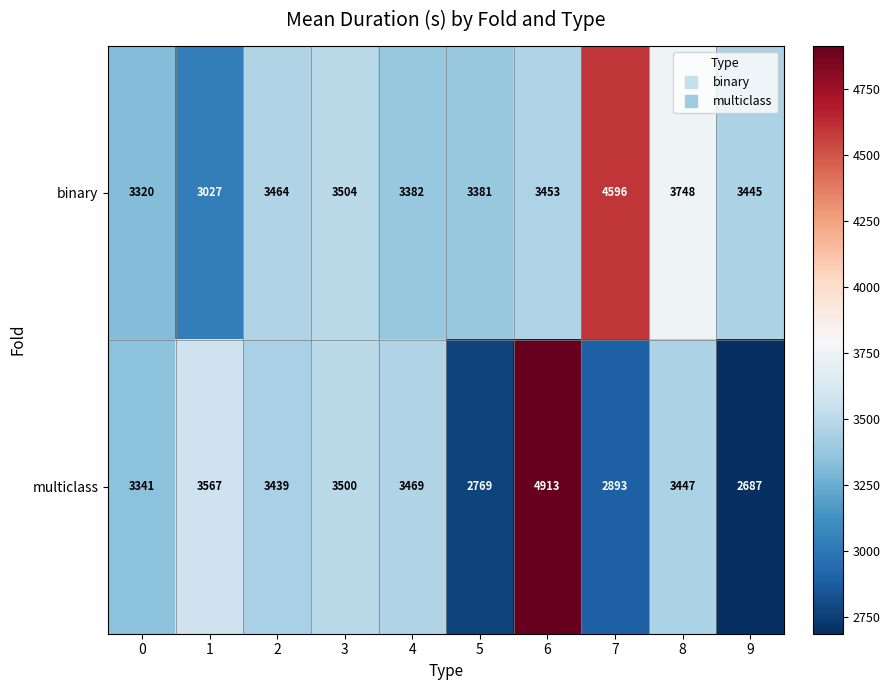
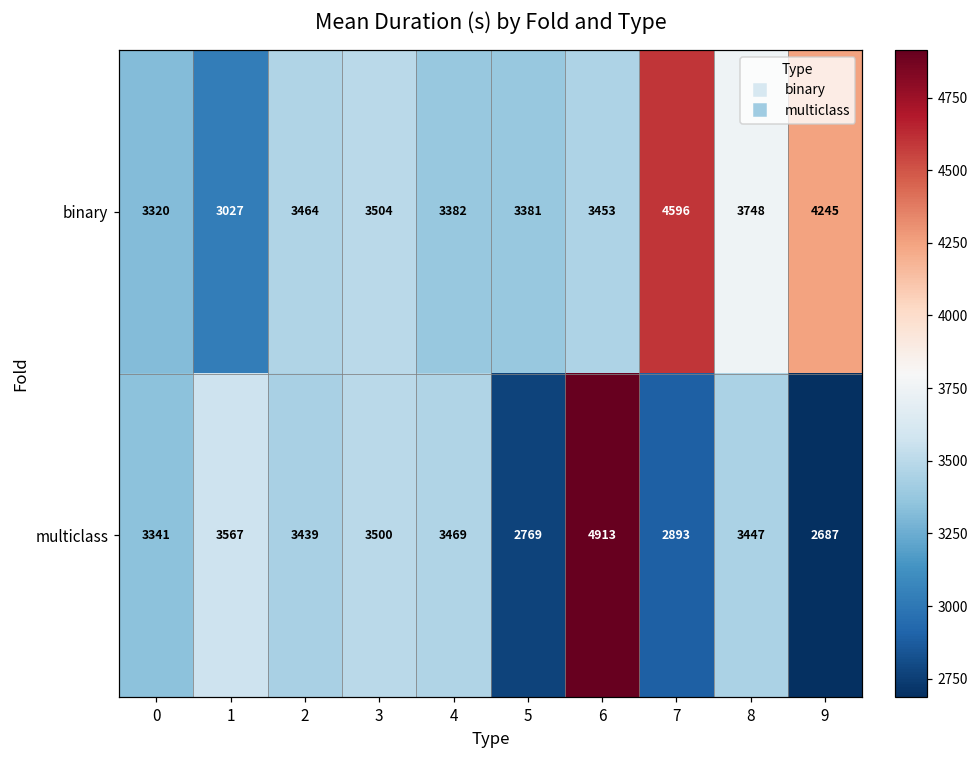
  {
    "binary": {
      "0": 3320,
      "1": 3027,
      "2": 3464,
      "3": 3504,
      "4": 3382,
      "5": 3381,
      "6": 3453,
      "7": 4596,
      "8": 3748,
-     "9": 3445
+     "9": 4245
    },
    "multiclass": {
      "0": 3341,
      "1": 3567,
      "2": 3439,
      "3": 3500,
      "4": 3469,
      "5": 2769,
      "6": 4913,
      "7": 2893,
      "8": 3447,
      "9": 2687
    }
  }
